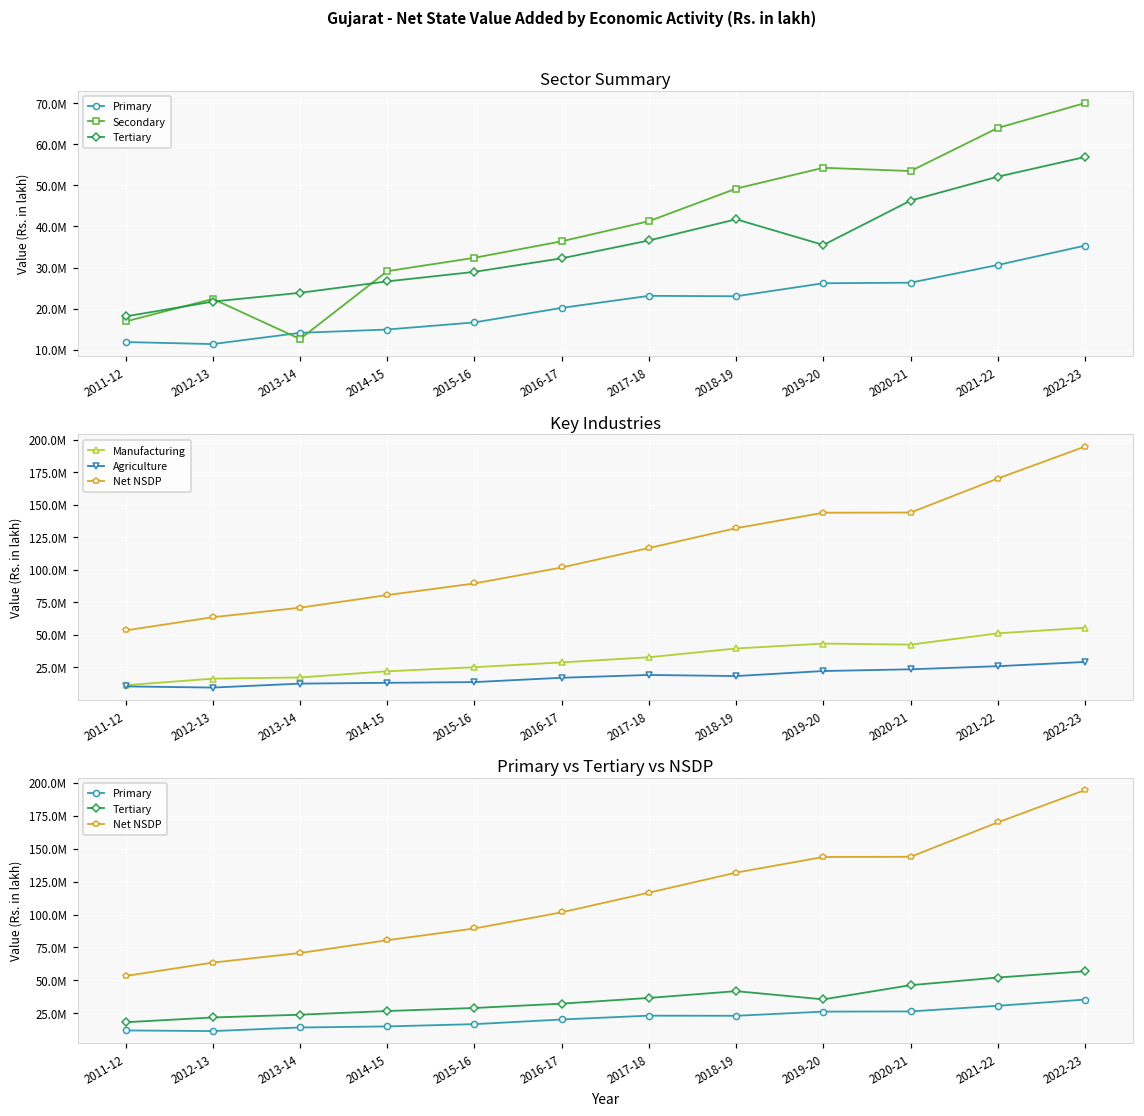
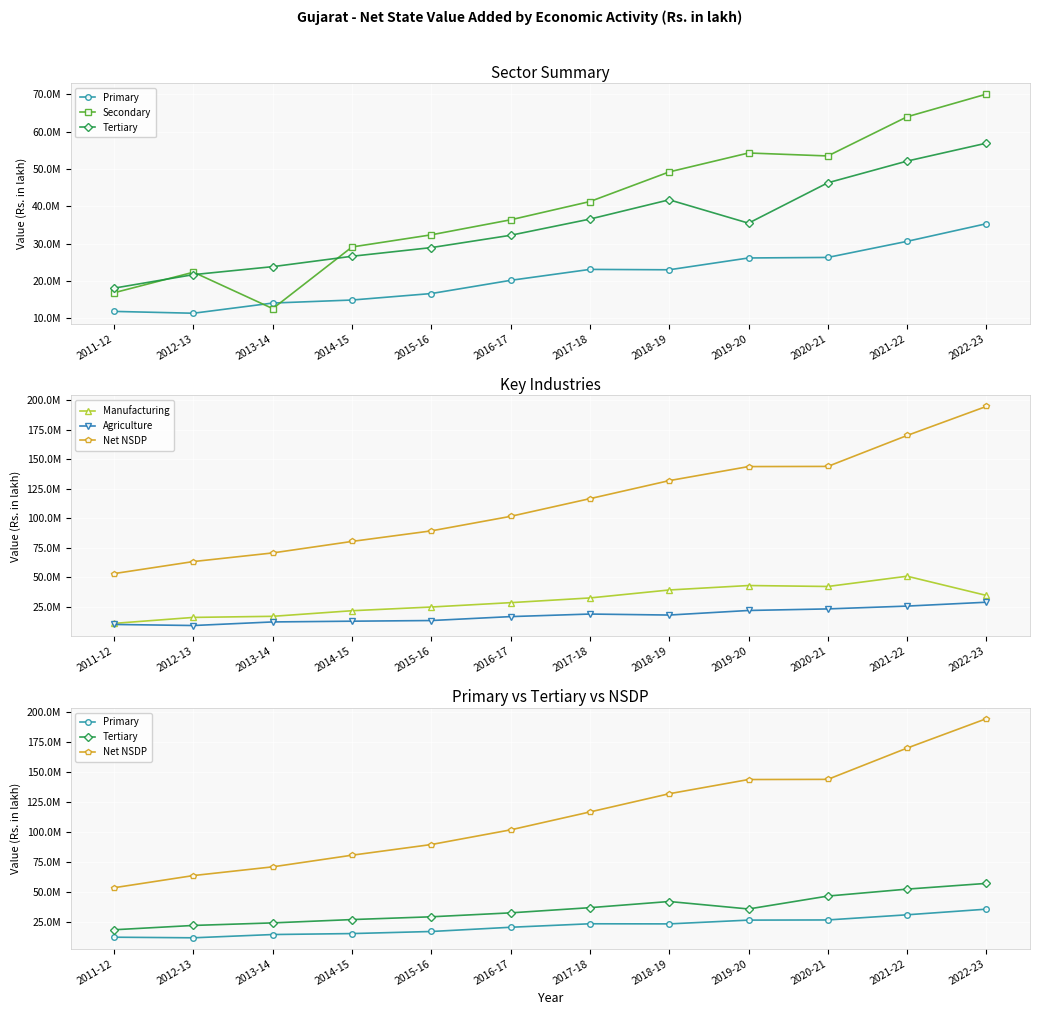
  {
    "Sector Summary": {
      "Primary": {
        "2011-12": 12000000,
        "2012-13": 11000000,
        "2013-14": 14000000,
        "2014-15": 15000000,
        "2015-16": 17000000,
        "2016-17": 20000000,
        "2017-18": 23000000,
        "2018-19": 23000000,
        "2019-20": 26000000,
        "2020-21": 26000000,
        "2021-22": 31000000,
        "2022-23": 35000000
      },
      "Secondary": {
        "2011-12": 17000000,
        "2013-14": 13000000,
        "2014-15": 29000000,
        "2015-16": 32000000,
        "2016-17": 36000000,
        "2017-18": 41000000,
        "2018-19": 49000000,
        "2019-20": 54000000,
        "2020-21": 53000000,
        "2021-22": 64000000,
        "2022-23": 70000000
      },
      "Tertiary": {
        "2011-12": 18000000,
        "2013-14": 24000000,
        "2014-15": 27000000,
        "2015-16": 29000000,
        "2016-17": 32000000,
        "2017-18": 37000000,
        "2018-19": 42000000,
        "2019-20": 35000000,
        "2020-21": 46000000,
        "2021-22": 52000000,
        "2022-23": 57000000
      }
    },
    "Key Industries": {
      "Manufacturing": {
        "2012-13": 16000000,
        "2013-14": 17000000,
        "2014-15": 22000000,
        "2015-16": 25000000,
        "2016-17": 29000000,
        "2017-18": 33000000,
        "2018-19": 39000000,
        "2019-20": 43000000,
        "2020-21": 42000000,
        "2021-22": 51000000,
-       "2022-23": 55000000
+       "2022-23": 35000000
      },
      "Agriculture": {
        "2012-13": 9000000,
        "2013-14": 12000000,
        "2014-15": 13000000,
        "2015-16": 14000000,
        "2016-17": 17000000,
        "2017-18": 19000000,
        "2018-19": 18000000,
        "2019-20": 22000000,
        "2020-21": 23000000,
        "2021-22": 26000000,
        "2022-23": 29000000
      },
      "Net NSDP": {
        "2011-12": 53000000,
        "2012-13": 63000000,
        "2013-14": 71000000,
        "2014-15": 80000000,
        "2015-16": 89000000,
        "2016-17": 102000000,
        "2017-18": 117000000,
        "2018-19": 132000000,
        "2019-20": 144000000,
        "2020-21": 144000000,
        "2021-22": 170000000,
        "2022-23": 195000000
      }
    },
    "Primary vs Tertiary vs NSDP": {
      "Primary": {
        "2011-12": 12000000,
        "2012-13": 11000000,
        "2013-14": 14000000,
        "2014-15": 15000000,
        "2015-16": 17000000,
        "2016-17": 20000000,
        "2017-18": 23000000,
        "2018-19": 23000000,
        "2019-20": 26000000,
        "2020-21": 26000000,
        "2021-22": 31000000,
        "2022-23": 35000000
      },
      "Tertiary": {
        "2011-12": 18000000,
        "2012-13": 22000000,
        "2013-14": 24000000,
        "2014-15": 27000000,
        "2015-16": 29000000,
        "2016-17": 32000000,
        "2017-18": 37000000,
        "2018-19": 42000000,
        "2019-20": 35000000,
        "2020-21": 46000000,
        "2021-22": 52000000,
        "2022-23": 57000000
      },
      "Net NSDP": {
        "2011-12": 53000000,
        "2012-13": 63000000,
        "2013-14": 71000000,
        "2014-15": 80000000,
        "2015-16": 89000000,
        "2016-17": 102000000,
        "2017-18": 117000000,
        "2018-19": 132000000,
        "2019-20": 144000000,
        "2020-21": 144000000,
        "2021-22": 170000000,
        "2022-23": 195000000
      }
    }
  }
